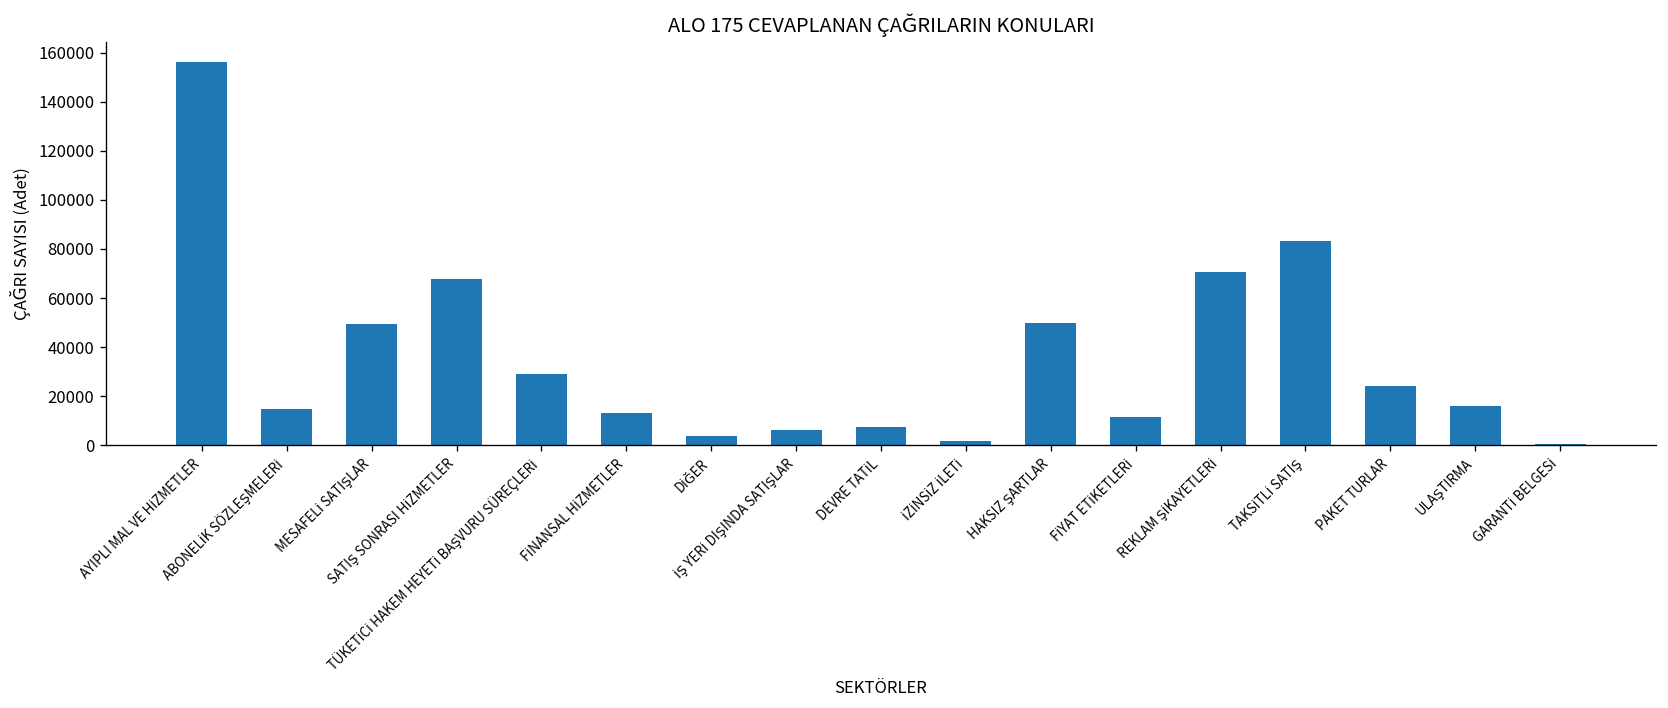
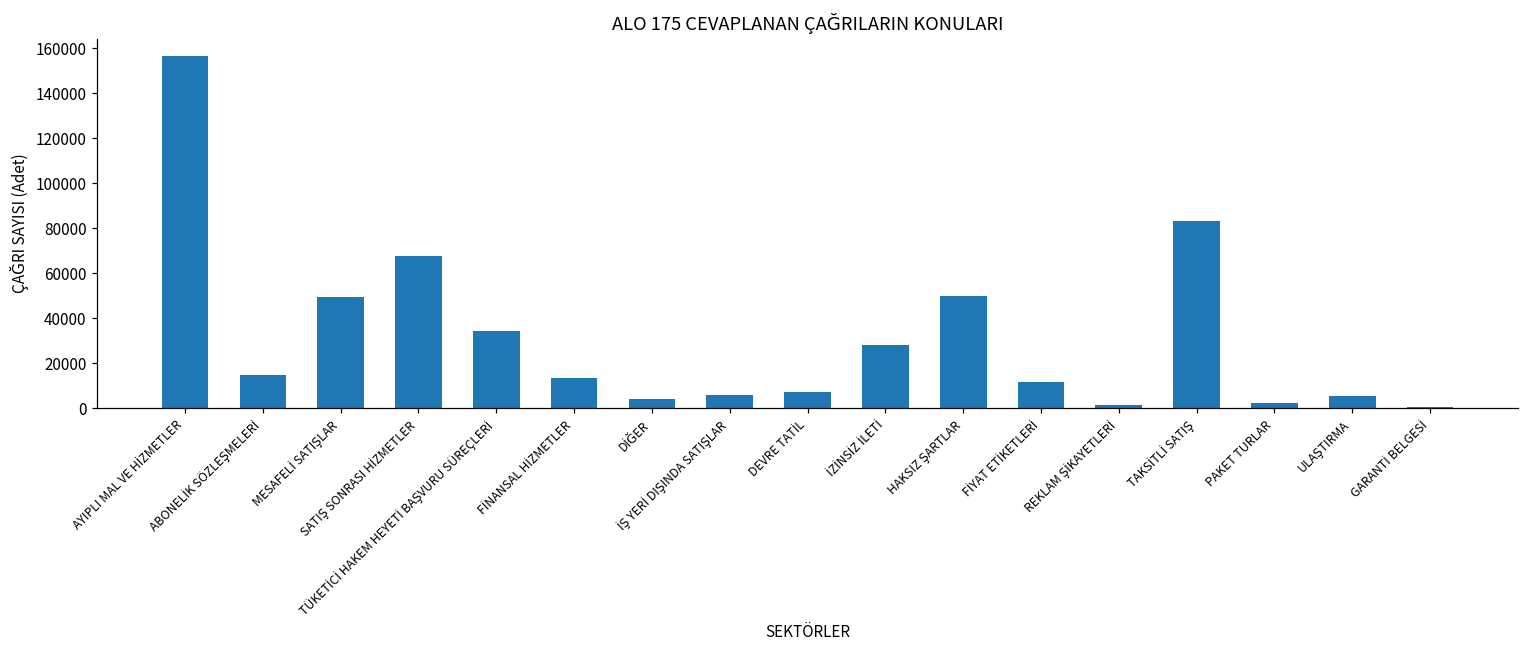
  {
    "AYIPLI MAL VE HİZMETLER": 156000,
    "ABONELİK SÖZLEŞMELERİ": 15000,
    "MESAFELİ SATIŞLAR": 49000,
    "SATIŞ SONRASI HİZMETLER": 68000,
-   "TÜKETİCİ HAKEM HEYETİ BAŞVURU SÜREÇLERİ": 29000,
+   "TÜKETİCİ HAKEM HEYETİ BAŞVURU SÜREÇLERİ": 34000,
    "FİNANSAL HİZMETLER": 13000,
    "DİĞER": 4000,
    "İŞ YERİ DIŞINDA SATIŞLAR": 6000,
    "DEVRE TATİL": 7000,
-   "İZİNSİZ İLETİ": 2000,
+   "İZİNSİZ İLETİ": 28000,
    "HAKSIZ ŞARTLAR": 50000,
    "FİYAT ETİKETLERİ": 11000,
-   "REKLAM ŞİKAYETLERİ": 71000,
+   "REKLAM ŞİKAYETLERİ": 1000,
    "TAKSİTLİ SATIŞ": 83000,
-   "PAKET TURLAR": 24000,
-   "ULAŞTIRMA": 16000
+   "PAKET TURLAR": 2000,
+   "ULAŞTIRMA": 5000
  }
